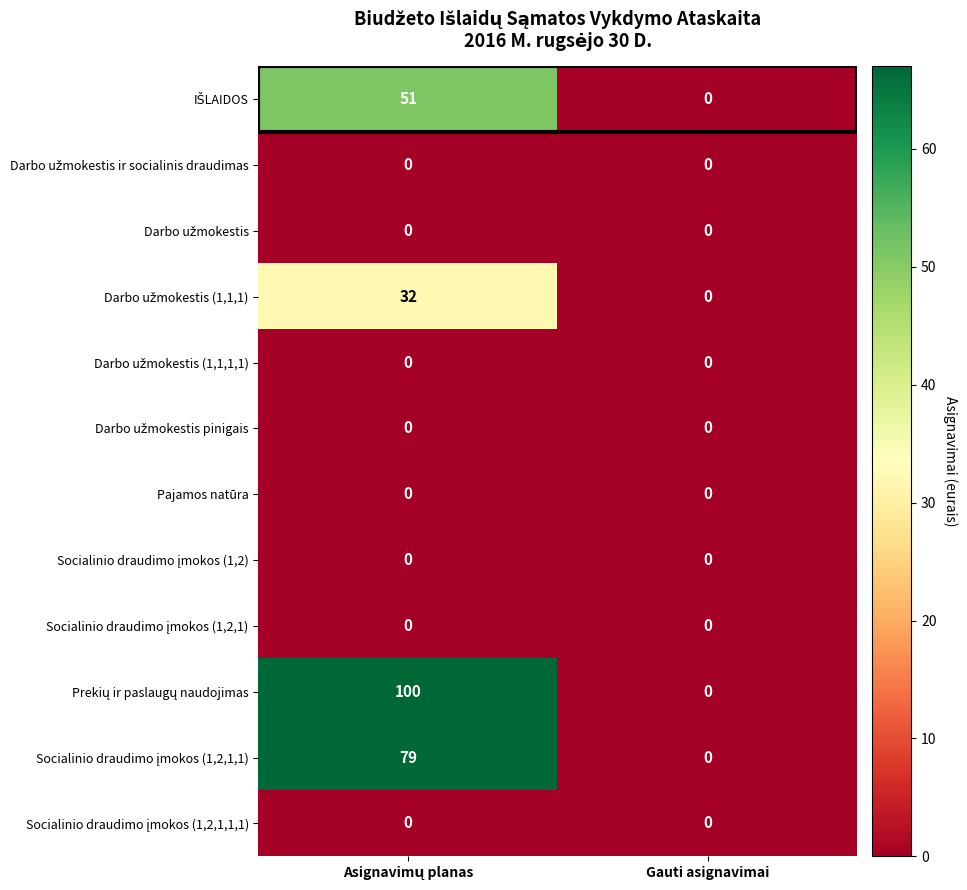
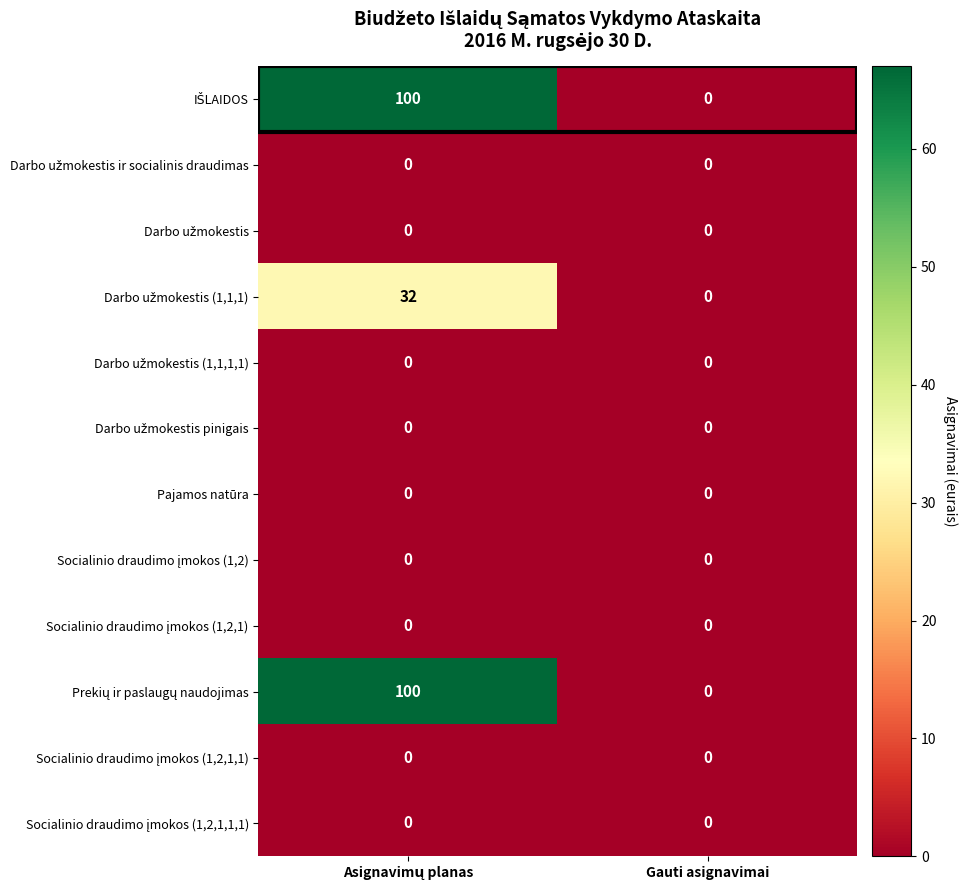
  {
    "IŠLAIDOS": {
-     "Asignavimų planas": 51,
+     "Asignavimų planas": 100,
      "Gauti asignavimai": 0
    },
    "Darbo užmokestis ir socialinis draudimas": {
      "Asignavimų planas": 0,
      "Gauti asignavimai": 0
    },
    "Darbo užmokestis": {
      "Asignavimų planas": 0,
      "Gauti asignavimai": 0
    },
    "Darbo užmokestis (1,1,1)": {
      "Asignavimų planas": 32,
      "Gauti asignavimai": 0
    },
    "Darbo užmokestis (1,1,1,1)": {
      "Asignavimų planas": 0,
      "Gauti asignavimai": 0
    },
    "Darbo užmokestis pinigais": {
      "Asignavimų planas": 0,
      "Gauti asignavimai": 0
    },
    "Pajamos natūra": {
      "Asignavimų planas": 0,
      "Gauti asignavimai": 0
    },
    "Socialinio draudimo įmokos (1,2)": {
      "Asignavimų planas": 0,
      "Gauti asignavimai": 0
    },
    "Socialinio draudimo įmokos (1,2,1)": {
      "Asignavimų planas": 0,
      "Gauti asignavimai": 0
    },
    "Prekių ir paslaugų naudojimas": {
      "Asignavimų planas": 100,
      "Gauti asignavimai": 0
    },
    "Socialinio draudimo įmokos (1,2,1,1)": {
-     "Asignavimų planas": 79,
+     "Asignavimų planas": 0,
      "Gauti asignavimai": 0
    },
    "Socialinio draudimo įmokos (1,2,1,1,1)": {
      "Asignavimų planas": 0,
      "Gauti asignavimai": 0
    }
  }
